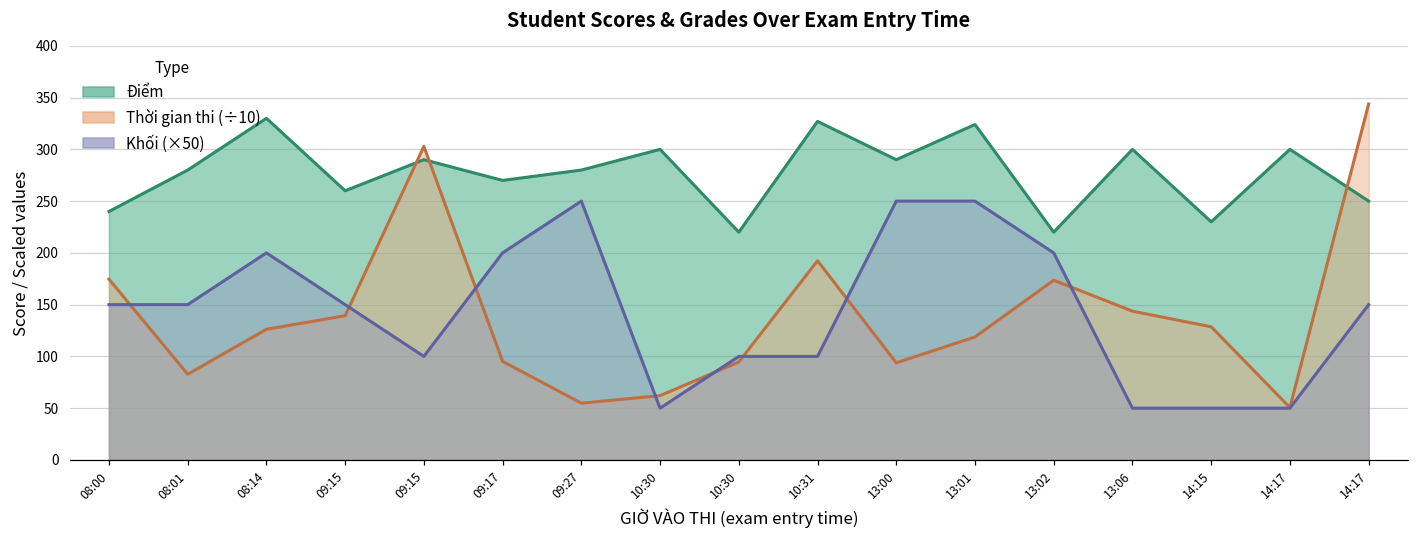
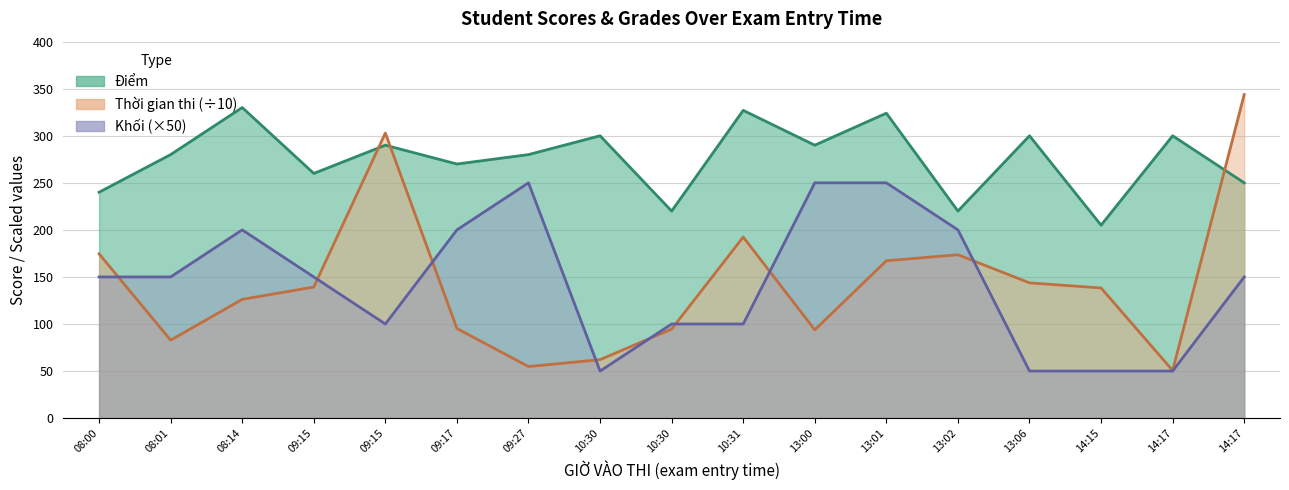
  {
    "Điểm": {
      "08:00": 240,
      "08:01": 280,
      "08:14": 330,
      "09:17": 270,
      "09:27": 280,
      "10:31": 330,
      "13:00": 290,
      "13:01": 320,
      "13:02": 220,
      "13:06": 300,
-     "14:15": 230
+     "14:15": 210
    },
    "Thời gian thi (÷10)": {
      "08:00": 170,
      "08:01": 80,
      "08:14": 130,
      "09:17": 100,
      "09:27": 50,
      "10:31": 190,
      "13:00": 90,
-     "13:01": 120,
+     "13:01": 170,
      "13:02": 170,
      "13:06": 140,
-     "14:15": 130
+     "14:15": 140
    },
    "Khối (×50)": {
      "08:00": 150,
      "08:01": 150,
      "08:14": 200,
      "09:17": 200,
      "09:27": 250,
      "10:31": 100,
      "13:00": 250,
      "13:01": 250,
      "13:02": 200,
      "13:06": 50,
      "14:15": 50
    }
  }
